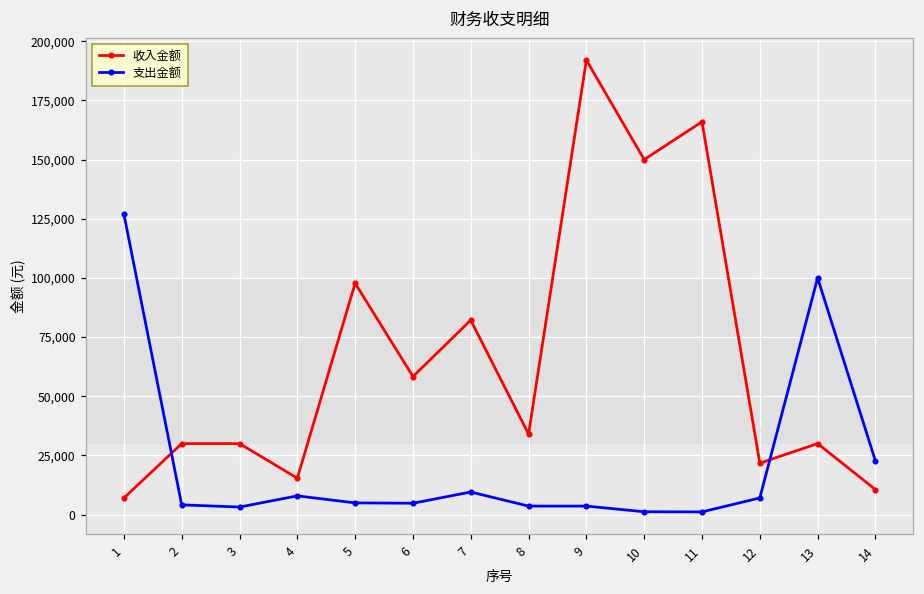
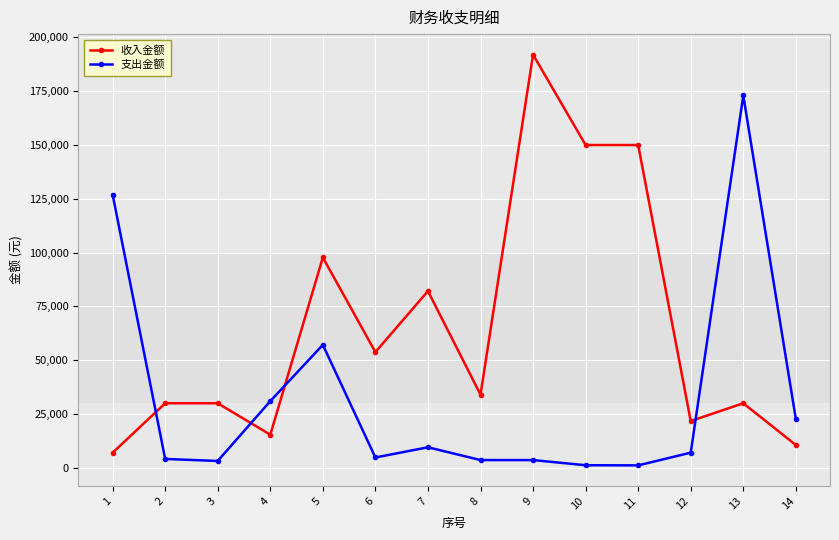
  {
    "收入金额": {
      "1": "7,000",
      "2": "30,000",
      "3": "30,000",
      "4": "15,000",
      "5": "98,000",
-     "6": "58,000",
+     "6": "54,000",
      "7": "82,000",
      "8": "34,000",
      "9": "192,000",
      "10": "150,000",
-     "11": "166,000",
+     "11": "150,000",
      "12": "22,000",
      "13": "30,000",
      "14": "11,000"
    },
    "支出金额": {
      "1": "127,000",
      "2": "4,000",
      "3": "3,000",
-     "4": "8,000",
-     "5": "5,000",
+     "4": "31,000",
+     "5": "57,000",
      "6": "5,000",
      "7": "10,000",
      "8": "4,000",
      "9": "4,000",
      "10": "1,000",
      "11": "1,000",
      "12": "7,000",
-     "13": "100,000",
+     "13": "173,000",
      "14": "23,000"
    }
  }
